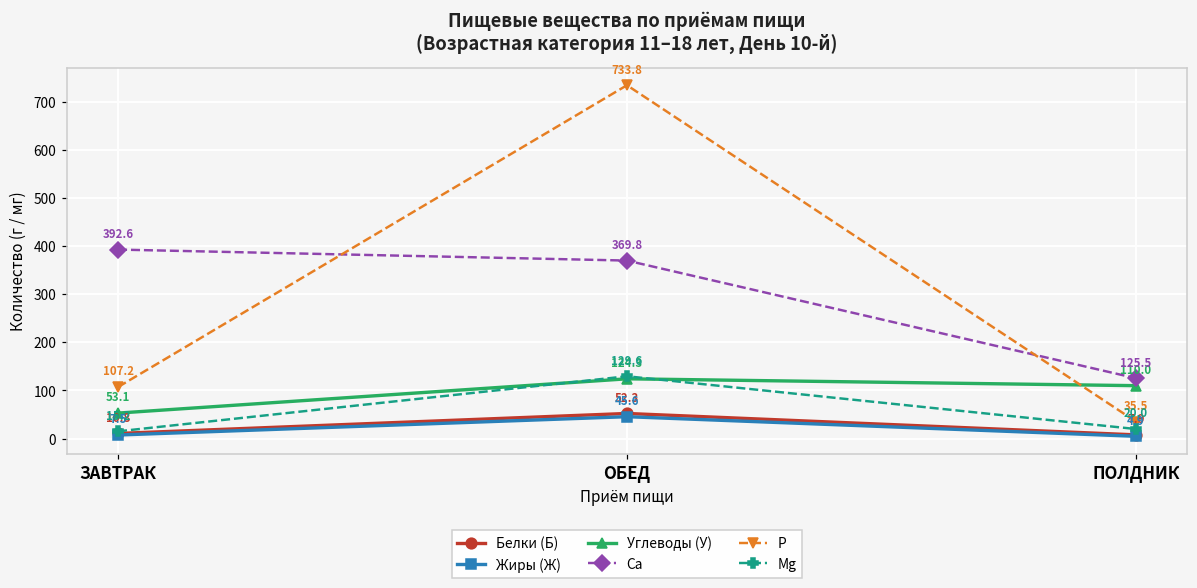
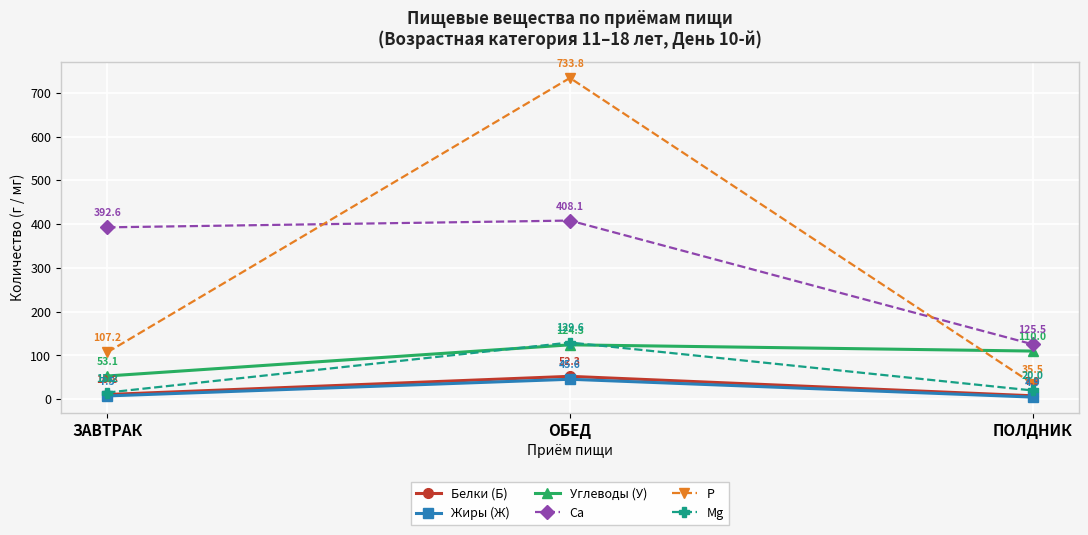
  {
    "Ca": {
      "ЗАВТРАК": 392.6,
-     "ОБЕД": 369.8
+     "ОБЕД": 408.1
    },
    "P": {
      "ЗАВТРАК": 107.2,
      "ОБЕД": 733.8
    }
  }
